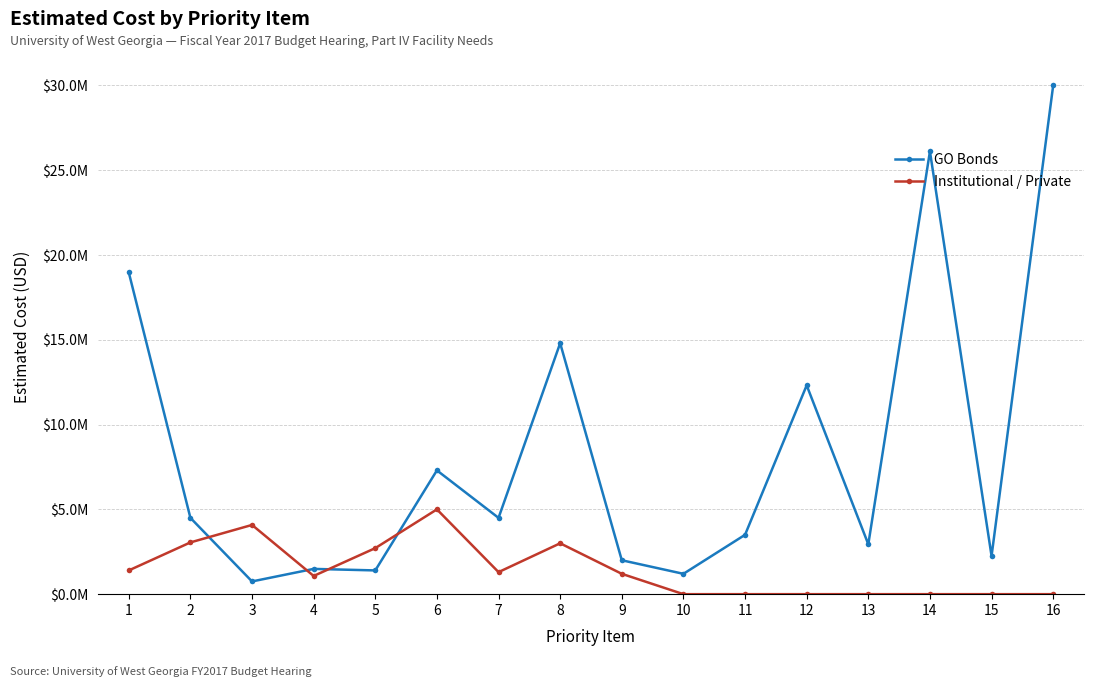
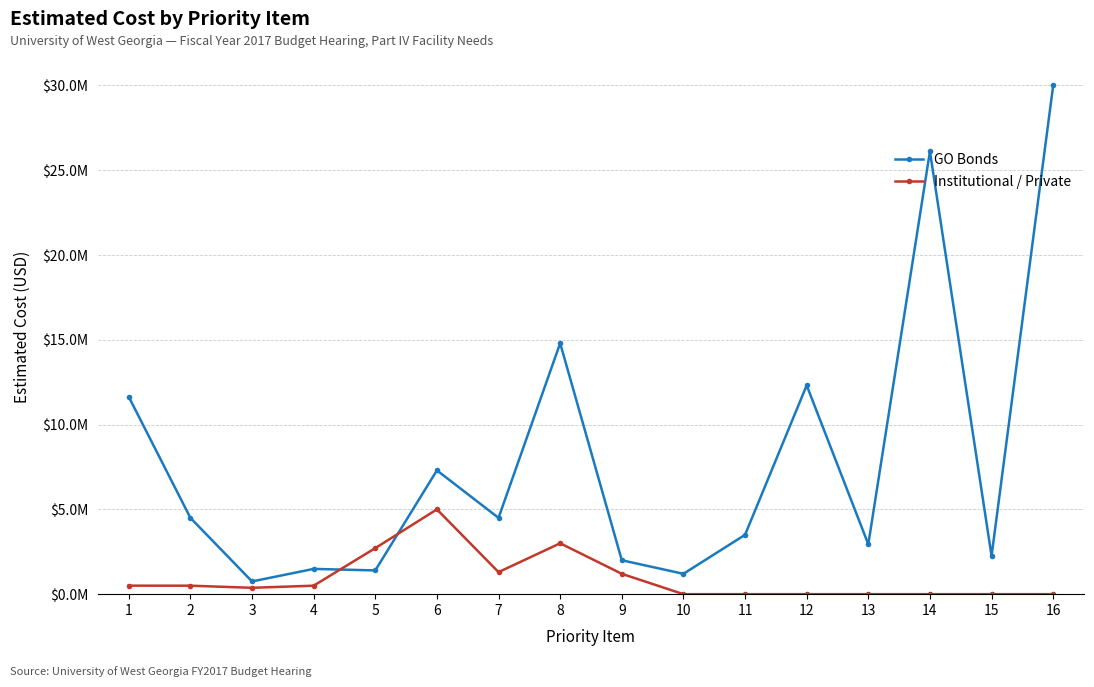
  {
    "GO Bonds": {
-     "1": "$19000000",
+     "1": "$11600000",
      "2": "$4500000",
      "3": "$800000",
      "4": "$1500000",
      "5": "$1400000",
      "6": "$7300000",
      "7": "$4500000",
      "8": "$14800000",
      "9": "$2000000",
      "10": "$1200000",
      "11": "$3500000",
      "12": "$12300000",
      "13": "$2900000",
      "14": "$26100000",
      "15": "$2300000",
      "16": "$30000000"
    },
    "Institutional / Private": {
-     "1": "$1400000",
-     "2": "$3100000",
-     "3": "$4100000",
-     "4": "$1100000",
+     "1": "$500000",
+     "2": "$500000",
+     "3": "$400000",
+     "4": "$500000",
      "5": "$2700000",
      "6": "$5000000",
      "7": "$1300000",
      "8": "$3000000",
      "9": "$1200000",
      "10": "$0",
      "11": "$0",
      "12": "$0",
      "13": "$0",
      "14": "$0",
      "15": "$0",
      "16": "$0"
    }
  }
